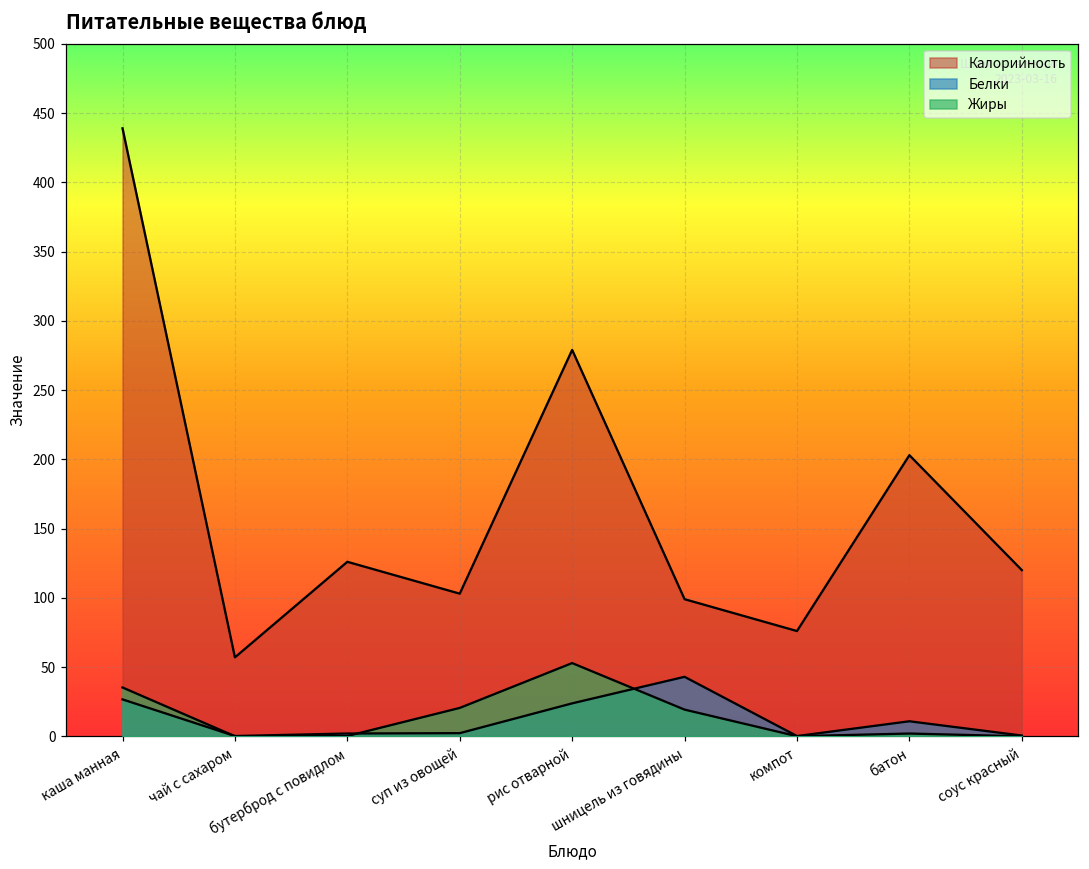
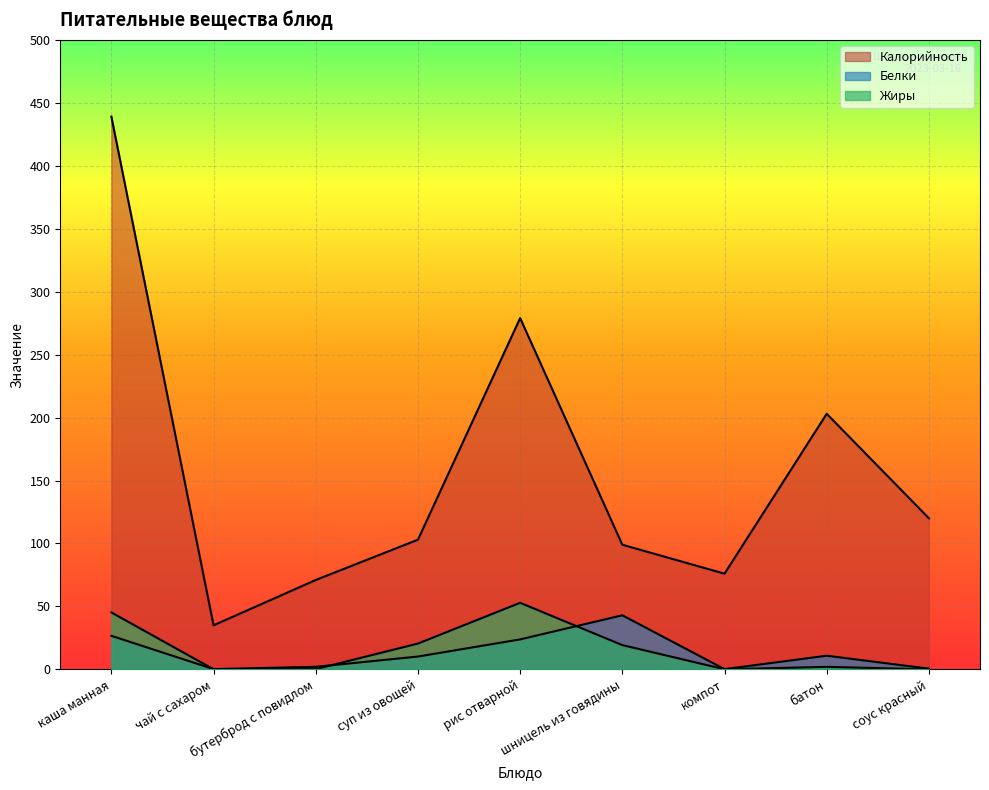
  {
    "Калорийность": {
      "каша манная": 439,
-     "чай с сахаром": 57,
-     "бутерброд с повидлом": 126,
+     "чай с сахаром": 35,
+     "бутерброд с повидлом": 71,
      "суп из овощей": 103,
      "рис отварной": 279,
      "шницель из говядины": 99,
      "компот": 76,
      "батон": 203,
      "соус красный": 120
    },
    "Белки": {
      "каша манная": 27,
-     "суп из овощей": 2,
+     "суп из овощей": 10,
      "рис отварной": 24,
      "шницель из говядины": 43,
      "батон": 11
    },
    "Жиры": {
-     "каша манная": 35,
+     "каша манная": 45,
      "суп из овощей": 20,
      "рис отварной": 53,
      "шницель из говядины": 19,
      "батон": 2
    }
  }
